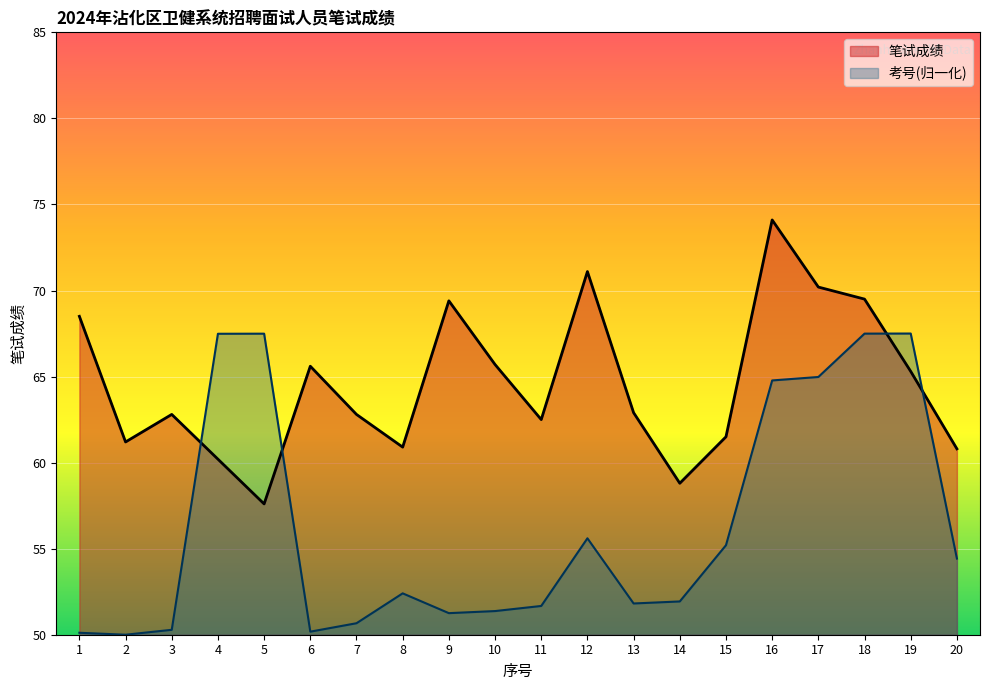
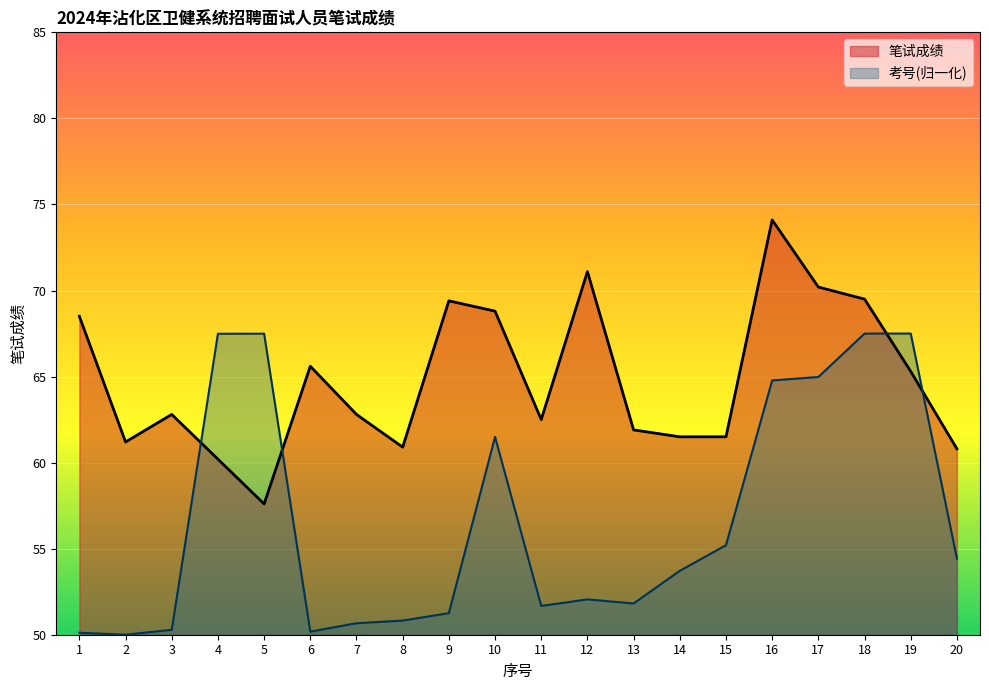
  {
    "笔试成绩": {
      "1": 68.5,
      "2": 61.2,
      "3": 62.8,
      "4": 60.2,
      "5": 57.6,
      "6": 65.6,
      "7": 62.8,
      "8": 60.9,
      "9": 69.4,
-     "10": 65.7,
+     "10": 68.8,
      "11": 62.5,
      "12": 71.1,
-     "13": 62.9,
-     "14": 58.8,
+     "13": 61.9,
+     "14": 61.5,
      "15": 61.5,
      "16": 74.1,
      "17": 70.2,
      "18": 69.5,
      "19": 65.3,
      "20": 60.8
    },
    "考号(归一化)": {
      "1": 50.1,
      "2": 50.0,
      "3": 50.3,
      "4": 67.5,
      "5": 67.5,
      "6": 50.2,
      "7": 50.7,
-     "8": 52.4,
+     "8": 50.8,
      "9": 51.3,
-     "10": 51.4,
+     "10": 61.5,
      "11": 51.7,
-     "12": 55.6,
+     "12": 52.1,
      "13": 51.8,
-     "14": 51.9,
+     "14": 53.7,
      "15": 55.2,
      "16": 64.8,
      "17": 65.0,
      "18": 67.5,
      "19": 67.5,
      "20": 54.4
    }
  }
